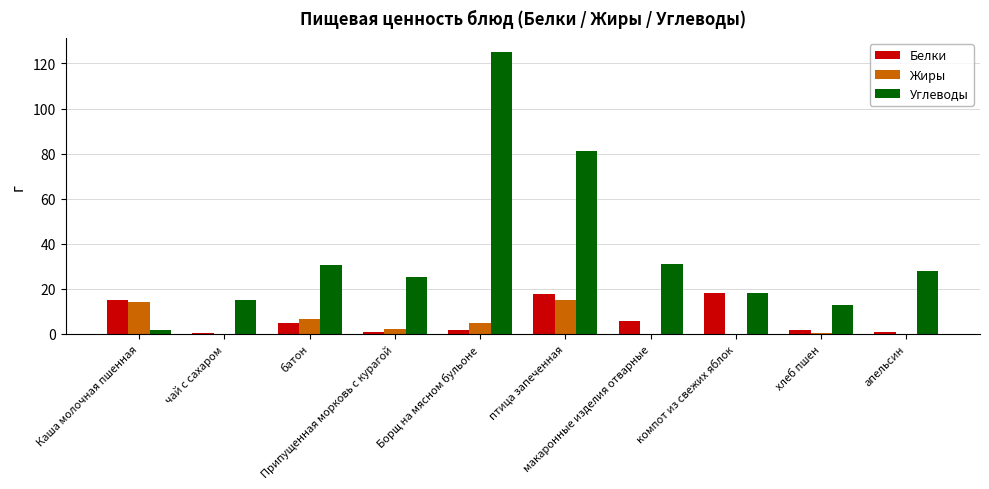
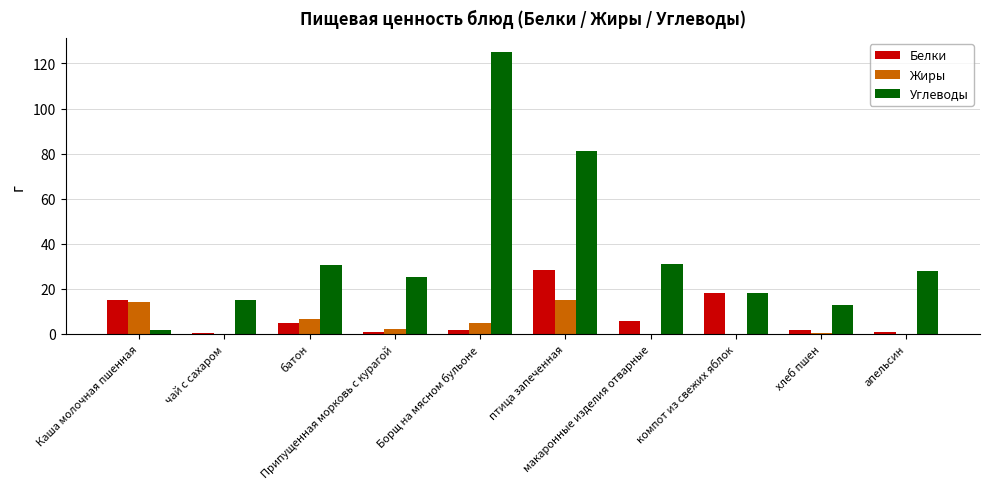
  {
    "Белки": {
      "Каша молочная пшенная": 15,
      "батон": 5,
      "Борщ на мясном бульоне": 2,
-     "птица запеченная": 18,
+     "птица запеченная": 28,
      "макаронные изделия отварные": 6,
      "компот из свежих яблок": 18,
      "хлеб пшен": 2
    },
    "Жиры": {
      "Каша молочная пшенная": 14,
      "батон": 7,
      "Припущенная морковь с курагой": 2,
      "Борщ на мясном бульоне": 5,
      "птица запеченная": 15,
      "макаронные изделия отварные": 0,
      "компот из свежих яблок": 0,
      "апельсин": 0
    },
    "Углеводы": {
      "Каша молочная пшенная": 2,
      "чай с сахаром": 15,
      "батон": 30,
      "Припущенная морковь с курагой": 25,
      "Борщ на мясном бульоне": 125,
      "птица запеченная": 81,
      "макаронные изделия отварные": 31,
      "компот из свежих яблок": 18,
      "хлеб пшен": 13,
      "апельсин": 28
    }
  }
